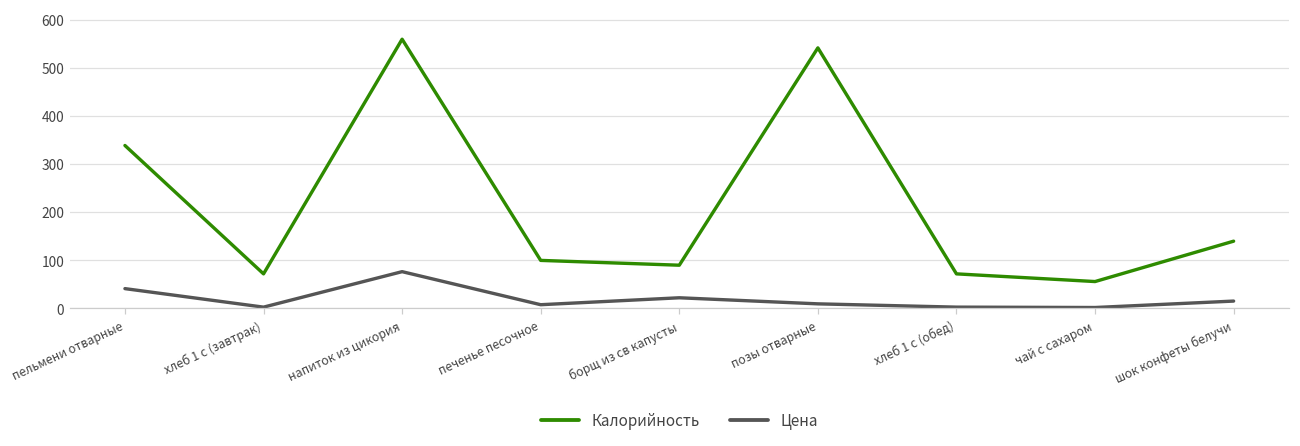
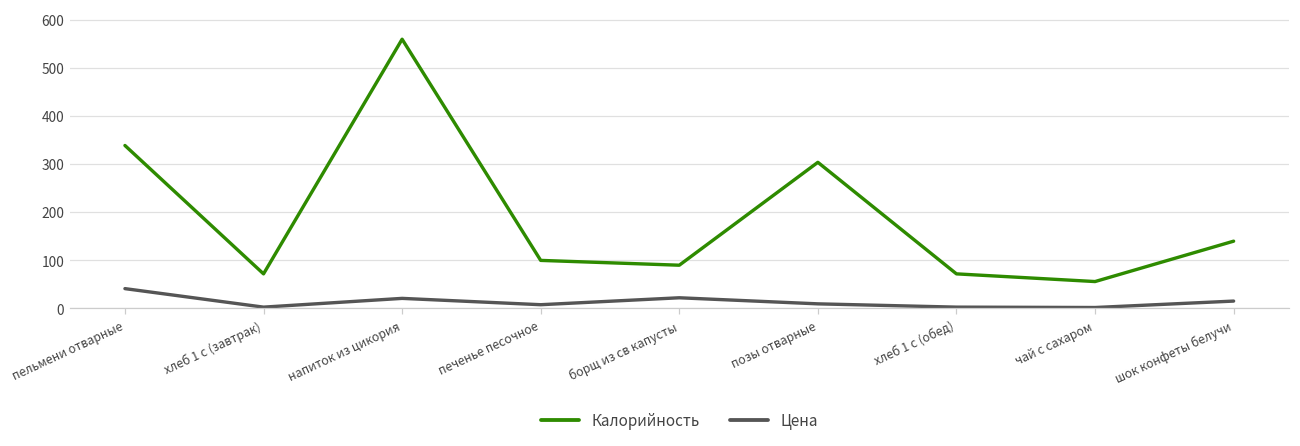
  {
    "Калорийность": {
      "пельмени отварные": 340,
      "хлеб 1 с (завтрак)": 70,
      "напиток из цикория": 560,
      "печенье песочное": 100,
      "борщ из св капусты": 90,
-     "позы отварные": 540,
+     "позы отварные": 300,
      "хлеб 1 с (обед)": 70,
      "чай с сахаром": 60,
      "шок конфеты белучи": 140
    },
    "Цена": {
      "пельмени отварные": 40,
      "хлеб 1 с (завтрак)": 0,
-     "напиток из цикория": 80,
+     "напиток из цикория": 20,
      "печенье песочное": 10,
      "борщ из св капусты": 20,
      "позы отварные": 10,
      "хлеб 1 с (обед)": 0,
      "чай с сахаром": 0,
      "шок конфеты белучи": 20
    }
  }
